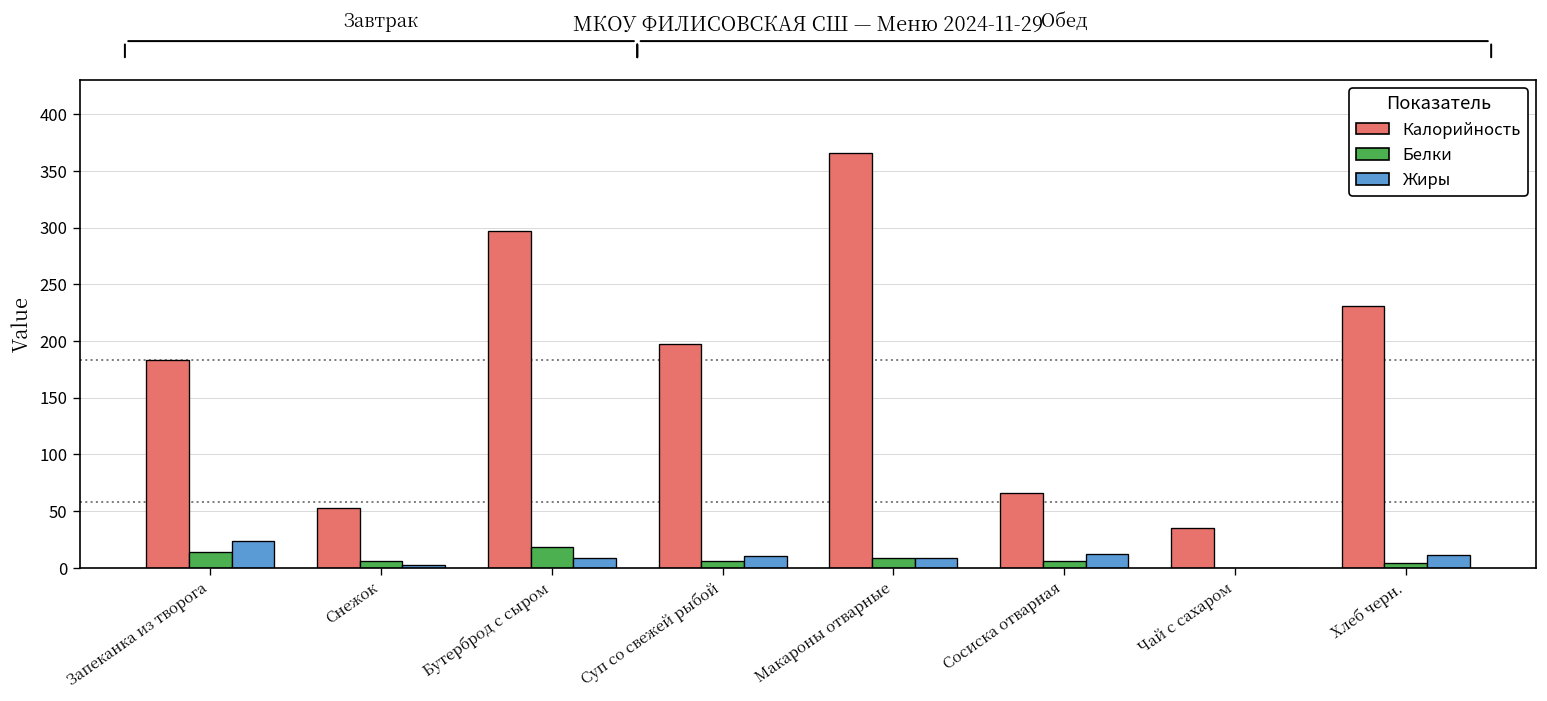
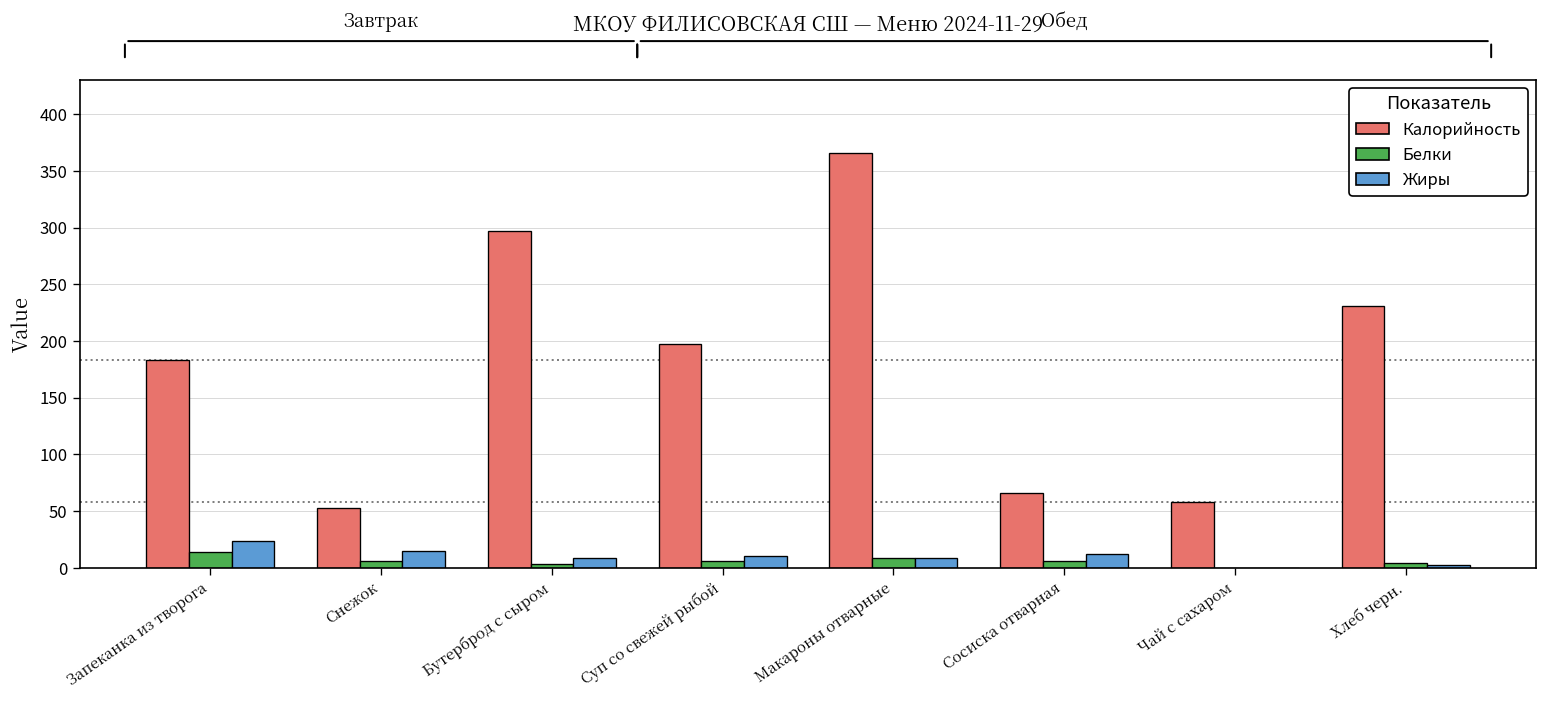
  {
    "Калорийность": {
      "Запеканка из творога": 180,
      "Снежок": 50,
      "Бутерброд с сыром": 300,
      "Суп со свежей рыбой": 200,
      "Макароны отварные": 370,
      "Сосиска отварная": 70,
-     "Чай с сахаром": 40,
+     "Чай с сахаром": 60,
      "Хлеб черн.": 230
    },
    "Белки": {
      "Запеканка из творога": 10,
      "Снежок": 10,
-     "Бутерброд с сыром": 20,
+     "Бутерброд с сыром": 0,
      "Суп со свежей рыбой": 10,
      "Макароны отварные": 10,
      "Сосиска отварная": 10,
      "Чай с сахаром": 0,
      "Хлеб черн.": 0
    },
    "Жиры": {
      "Запеканка из творога": 20,
-     "Снежок": 0,
+     "Снежок": 20,
      "Бутерброд с сыром": 10,
      "Суп со свежей рыбой": 10,
      "Макароны отварные": 10,
      "Сосиска отварная": 10,
      "Чай с сахаром": 0,
-     "Хлеб черн.": 10
+     "Хлеб черн.": 0
    }
  }
